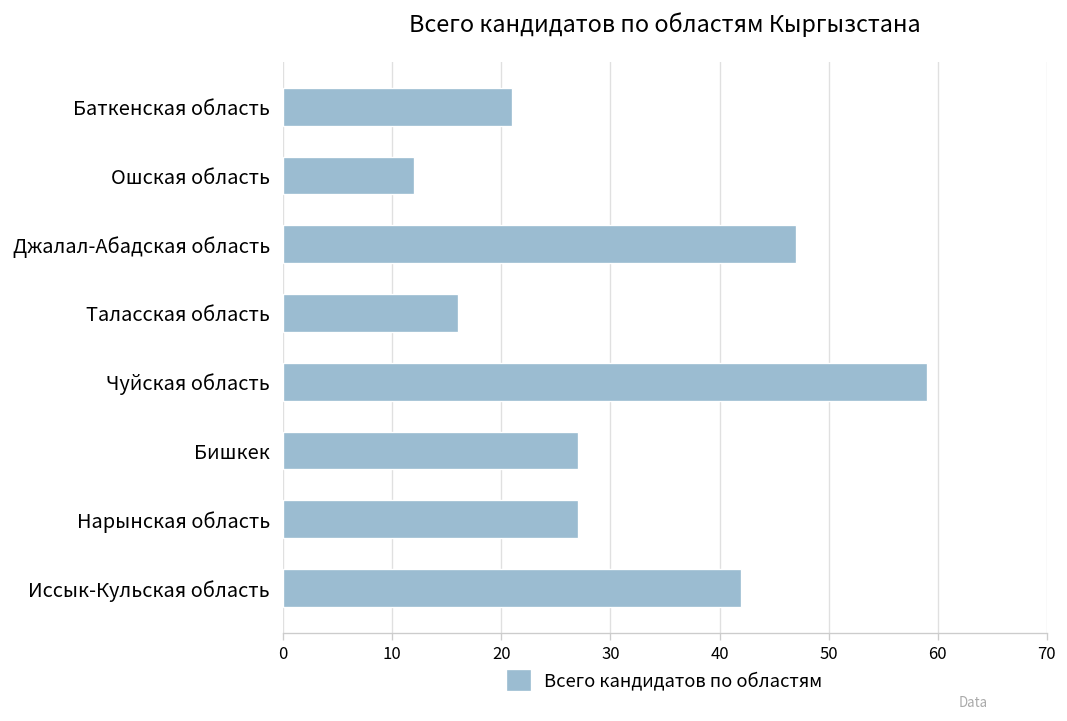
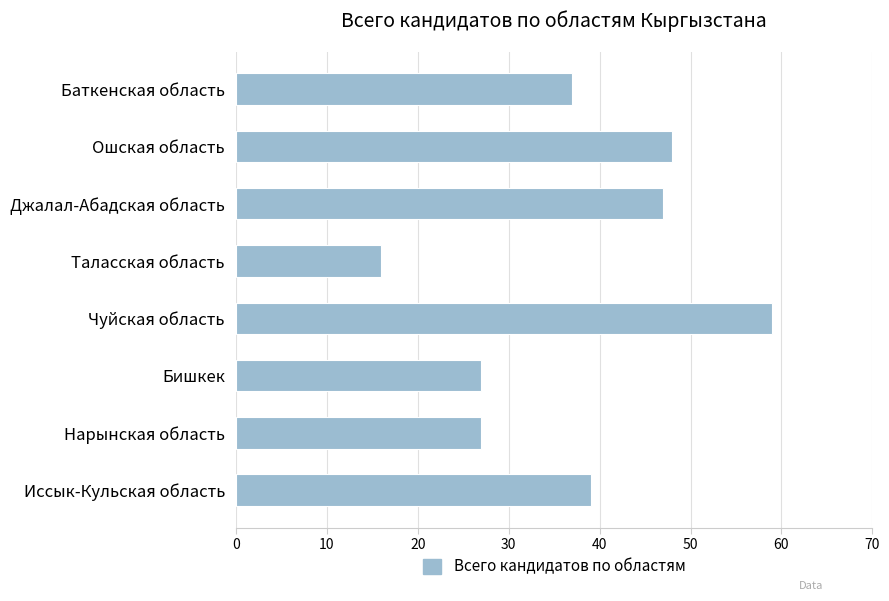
  {
-   "Баткенская область": 21,
-   "Ошская область": 12,
+   "Баткенская область": 37,
+   "Ошская область": 48,
    "Джалал-Абадская область": 47,
    "Таласская область": 16,
    "Чуйская область": 59,
    "Бишкек": 27,
    "Нарынская область": 27,
-   "Иссык-Кульская область": 42
+   "Иссык-Кульская область": 39
  }
